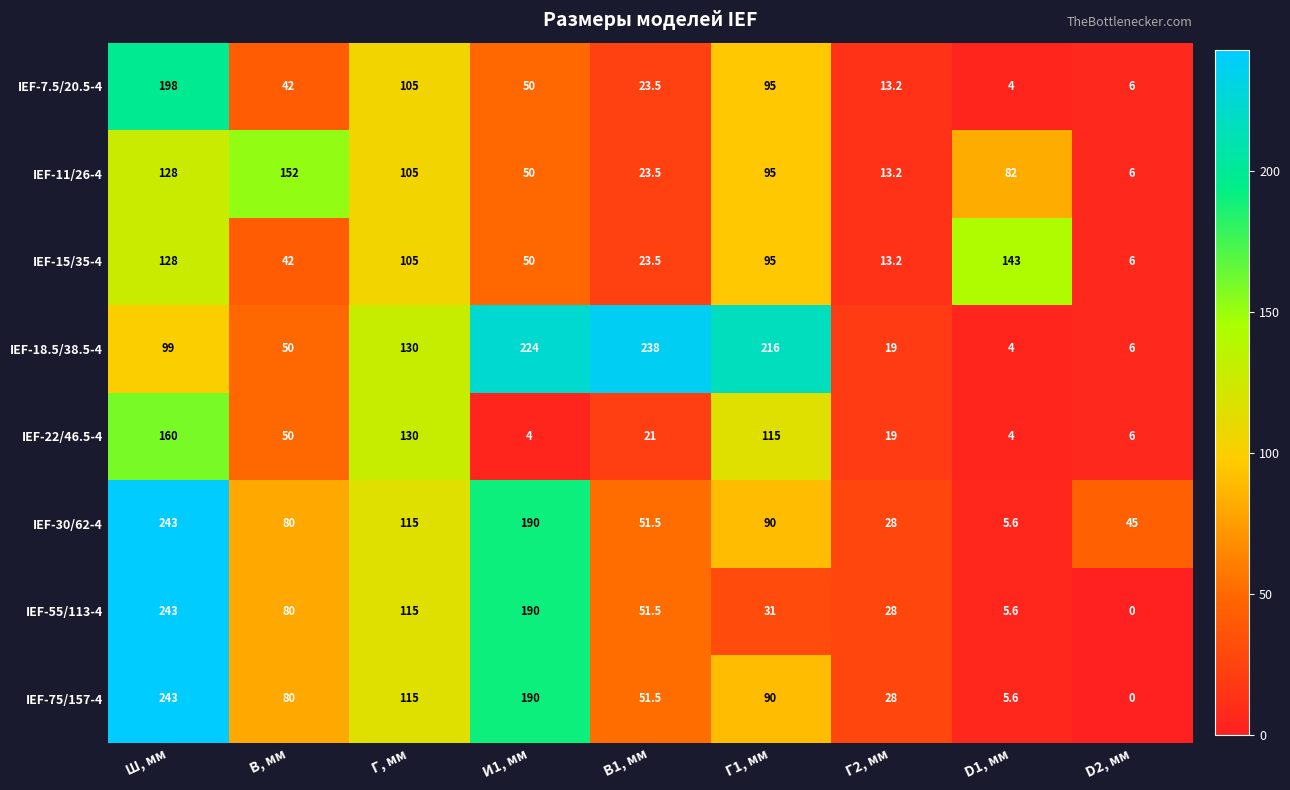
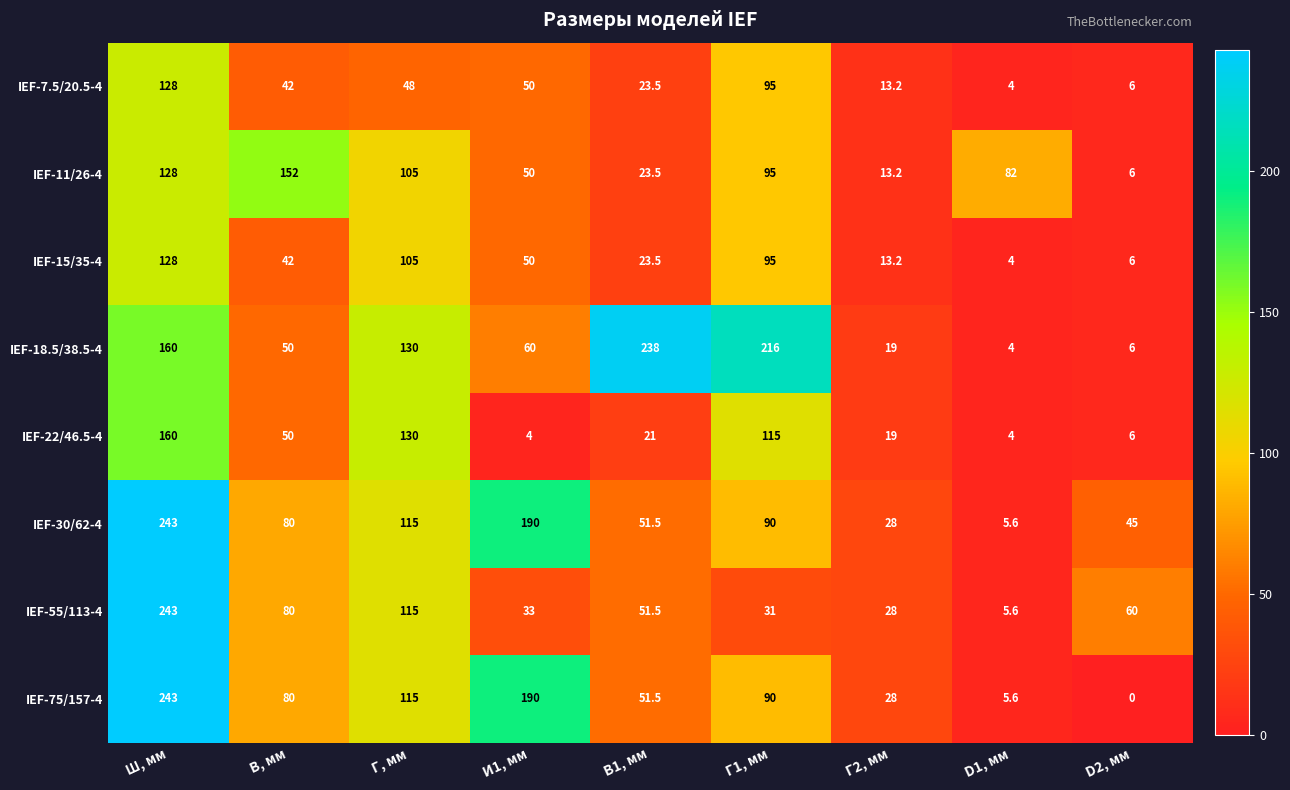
  {
    "IEF-7.5/20.5-4": {
-     "Ш, мм": 198,
+     "Ш, мм": 128,
      "В, мм": 42,
-     "Г, мм": 105,
+     "Г, мм": 48,
      "И1, мм": 50,
      "В1, мм": 23.5,
      "Г1, мм": 95,
      "Г2, мм": 13.2,
      "D1, мм": 4,
      "D2, мм": 6
    },
    "IEF-11/26-4": {
      "Ш, мм": 128,
      "В, мм": 152,
      "Г, мм": 105,
      "И1, мм": 50,
      "В1, мм": 23.5,
      "Г1, мм": 95,
      "Г2, мм": 13.2,
      "D1, мм": 82,
      "D2, мм": 6
    },
    "IEF-15/35-4": {
      "Ш, мм": 128,
      "В, мм": 42,
      "Г, мм": 105,
      "И1, мм": 50,
      "В1, мм": 23.5,
      "Г1, мм": 95,
      "Г2, мм": 13.2,
-     "D1, мм": 143,
+     "D1, мм": 4,
      "D2, мм": 6
    },
    "IEF-18.5/38.5-4": {
-     "Ш, мм": 99,
+     "Ш, мм": 160,
      "В, мм": 50,
      "Г, мм": 130,
-     "И1, мм": 224,
+     "И1, мм": 60,
      "В1, мм": 238,
      "Г1, мм": 216,
      "Г2, мм": 19,
      "D1, мм": 4,
      "D2, мм": 6
    },
    "IEF-22/46.5-4": {
      "Ш, мм": 160,
      "В, мм": 50,
      "Г, мм": 130,
      "И1, мм": 4,
      "В1, мм": 21,
      "Г1, мм": 115,
      "Г2, мм": 19,
      "D1, мм": 4,
      "D2, мм": 6
    },
    "IEF-30/62-4": {
      "Ш, мм": 243,
      "В, мм": 80,
      "Г, мм": 115,
      "И1, мм": 190,
      "В1, мм": 51.5,
      "Г1, мм": 90,
      "Г2, мм": 28,
      "D1, мм": 5.6,
      "D2, мм": 45
    },
    "IEF-55/113-4": {
      "Ш, мм": 243,
      "В, мм": 80,
      "Г, мм": 115,
-     "И1, мм": 190,
+     "И1, мм": 33,
      "В1, мм": 51.5,
      "Г1, мм": 31,
      "Г2, мм": 28,
      "D1, мм": 5.6,
-     "D2, мм": 0
+     "D2, мм": 60
    },
    "IEF-75/157-4": {
      "Ш, мм": 243,
      "В, мм": 80,
      "Г, мм": 115,
      "И1, мм": 190,
      "В1, мм": 51.5,
      "Г1, мм": 90,
      "Г2, мм": 28,
      "D1, мм": 5.6,
      "D2, мм": 0
    }
  }
